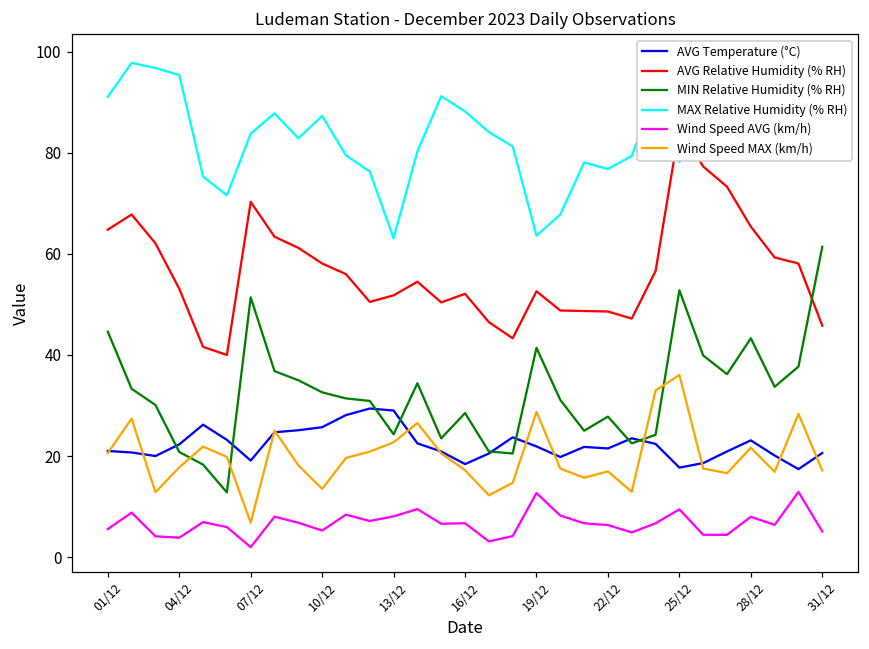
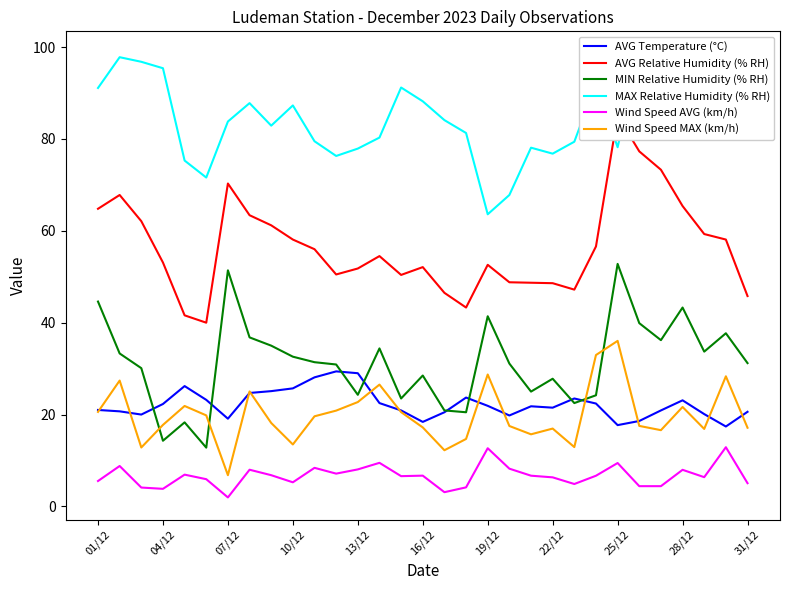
  {
    "AVG Temperature (°C)": {
      "04/12": 22,
      "07/12": 19,
      "10/12": 26,
      "13/12": 29,
      "16/12": 18,
      "19/12": 22,
      "22/12": 22,
      "25/12": 18,
      "28/12": 23,
      "31/12": 21
    },
    "AVG Relative Humidity (% RH)": {
      "01/12": 65,
      "04/12": 53,
      "07/12": 70,
      "10/12": 58,
      "13/12": 52,
      "16/12": 52,
      "19/12": 53,
      "22/12": 49,
      "28/12": 65,
      "31/12": 46
    },
    "MIN Relative Humidity (% RH)": {
      "01/12": 45,
-     "04/12": 21,
+     "04/12": 14,
      "07/12": 51,
      "10/12": 33,
      "13/12": 24,
      "16/12": 29,
      "19/12": 41,
      "22/12": 28,
      "25/12": 53,
      "28/12": 43,
-     "31/12": 61
+     "31/12": 31
    },
    "MAX Relative Humidity (% RH)": {
      "01/12": 91,
      "04/12": 95,
      "07/12": 84,
      "10/12": 87,
-     "13/12": 63,
+     "13/12": 78,
      "16/12": 88,
      "19/12": 64,
      "22/12": 77,
      "25/12": 78
    },
    "Wind Speed AVG (km/h)": {
      "01/12": 6,
      "04/12": 4,
      "07/12": 2,
      "10/12": 5,
      "13/12": 8,
      "16/12": 7,
      "19/12": 13,
      "22/12": 6,
      "25/12": 9,
      "28/12": 8,
      "31/12": 5
    },
    "Wind Speed MAX (km/h)": {
      "04/12": 18,
      "07/12": 7,
      "10/12": 13,
      "13/12": 23,
      "16/12": 17,
      "19/12": 29,
      "22/12": 17,
      "25/12": 36,
      "28/12": 22,
      "31/12": 17
    }
  }
